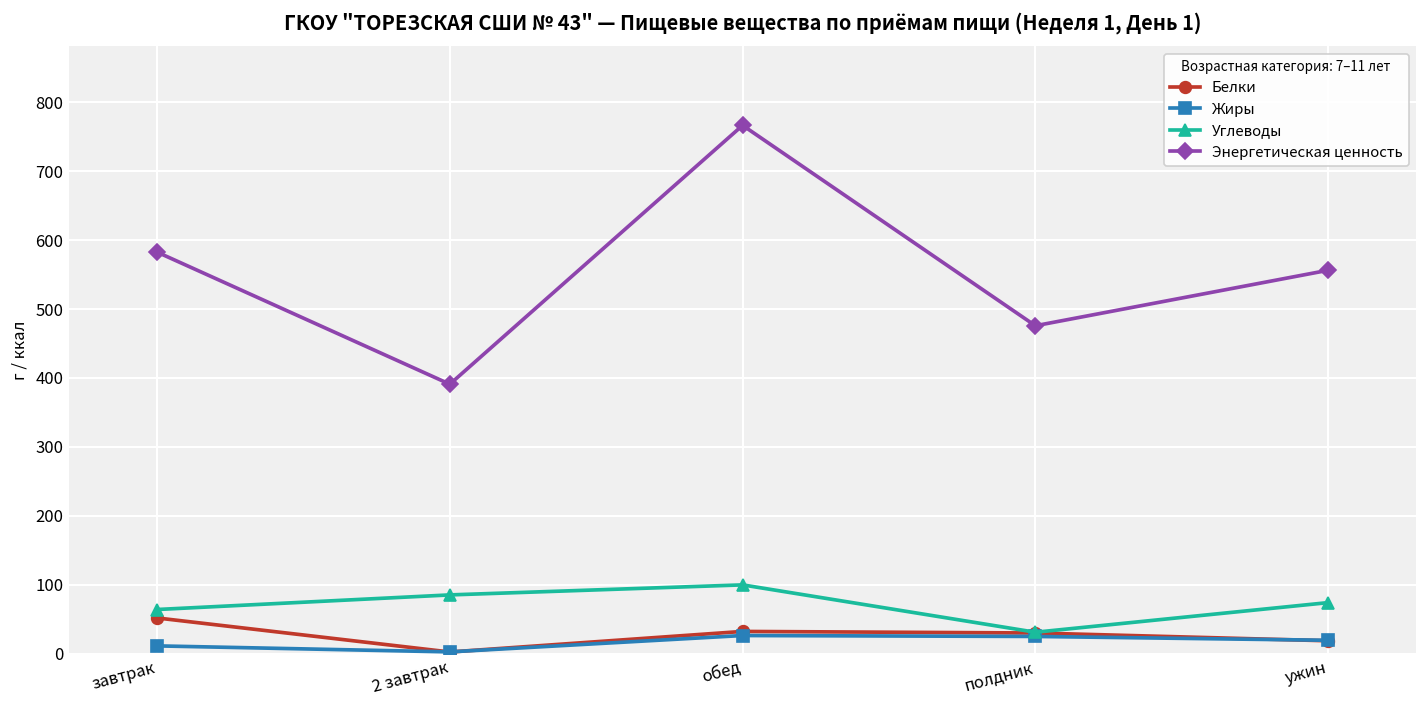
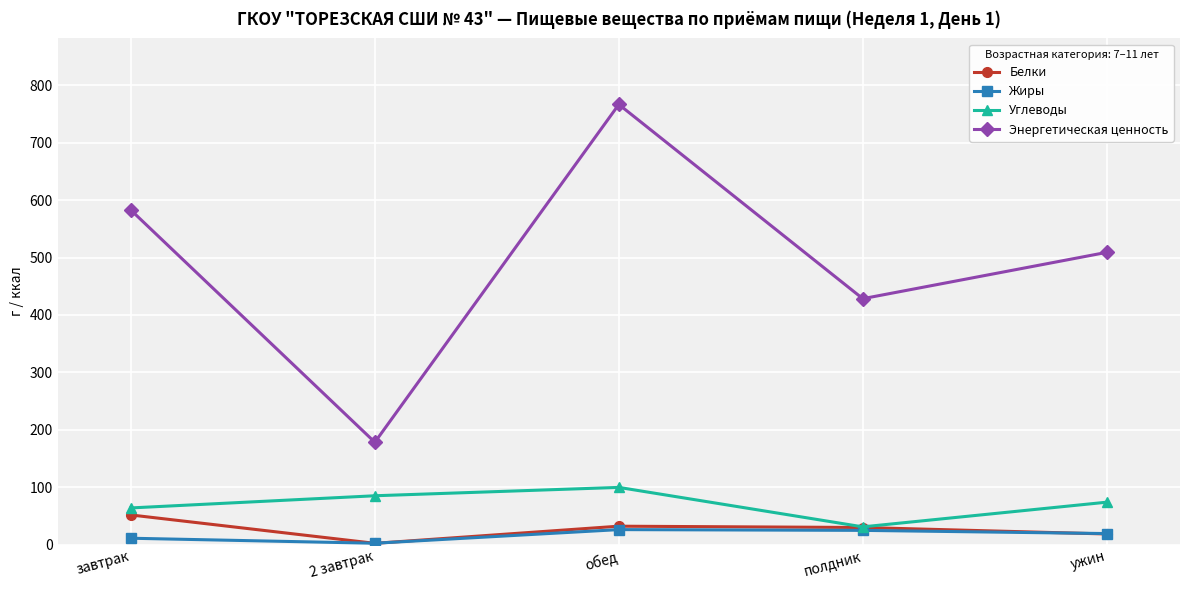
  {
    "Белки": {
      "завтрак": 50,
      "обед": 30
    },
    "Жиры": {
      "завтрак": 10,
      "обед": 30,
      "полдник": 30
    },
    "Углеводы": {
      "завтрак": 60,
      "2 завтрак": 90,
      "обед": 100,
      "ужин": 70
    },
    "Энергетическая ценность": {
      "завтрак": 580,
-     "2 завтрак": 390,
+     "2 завтрак": 180,
      "обед": 770,
-     "полдник": 480,
-     "ужин": 560
+     "полдник": 430,
+     "ужин": 510
    }
  }
